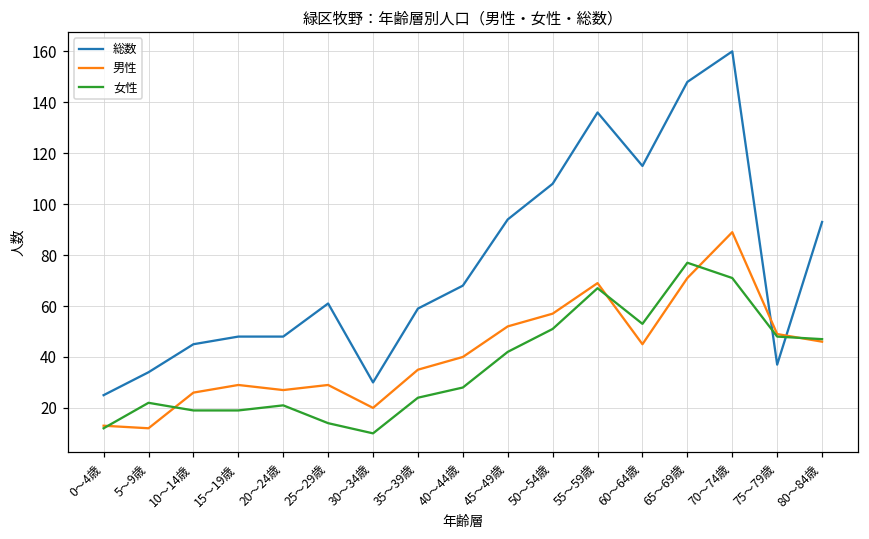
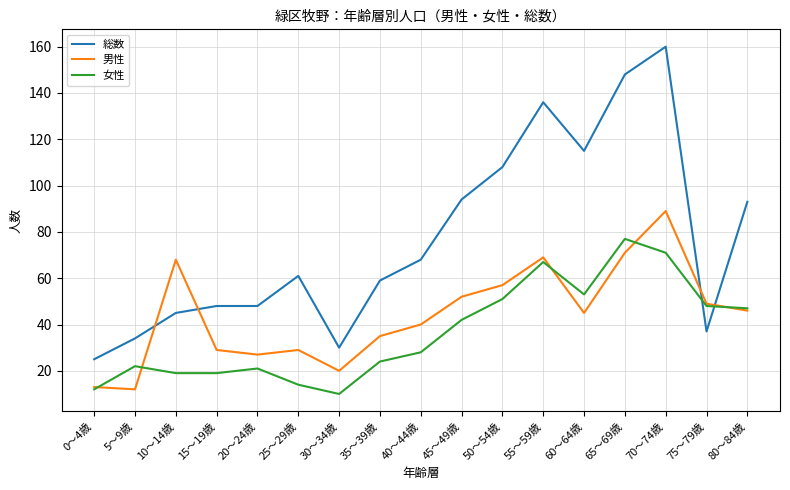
  {
    "総数": {
      "0～4歳": 25,
      "5～9歳": 34,
      "10～14歳": 45,
      "15～19歳": 48,
      "20～24歳": 48,
      "25～29歳": 61,
      "30～34歳": 30,
      "35～39歳": 59,
      "40～44歳": 68,
      "45～49歳": 94,
      "50～54歳": 108,
      "55～59歳": 136,
      "60～64歳": 115,
      "65～69歳": 148,
      "70～74歳": 160,
      "75～79歳": 37,
      "80～84歳": 93
    },
    "男性": {
      "5～9歳": 12,
-     "10～14歳": 26,
+     "10～14歳": 68,
      "15～19歳": 29,
      "20～24歳": 27,
      "25～29歳": 29,
      "30～34歳": 20,
      "35～39歳": 35,
      "40～44歳": 40,
      "45～49歳": 52,
      "50～54歳": 57,
      "55～59歳": 69,
      "60～64歳": 45,
      "65～69歳": 71,
      "70～74歳": 89
    },
    "女性": {
      "5～9歳": 22,
      "10～14歳": 19,
      "15～19歳": 19,
      "20～24歳": 21,
      "25～29歳": 14,
      "30～34歳": 10,
      "35～39歳": 24,
      "40～44歳": 28,
      "45～49歳": 42,
      "50～54歳": 51,
      "55～59歳": 67,
      "60～64歳": 53,
      "65～69歳": 77,
      "70～74歳": 71
    }
  }
